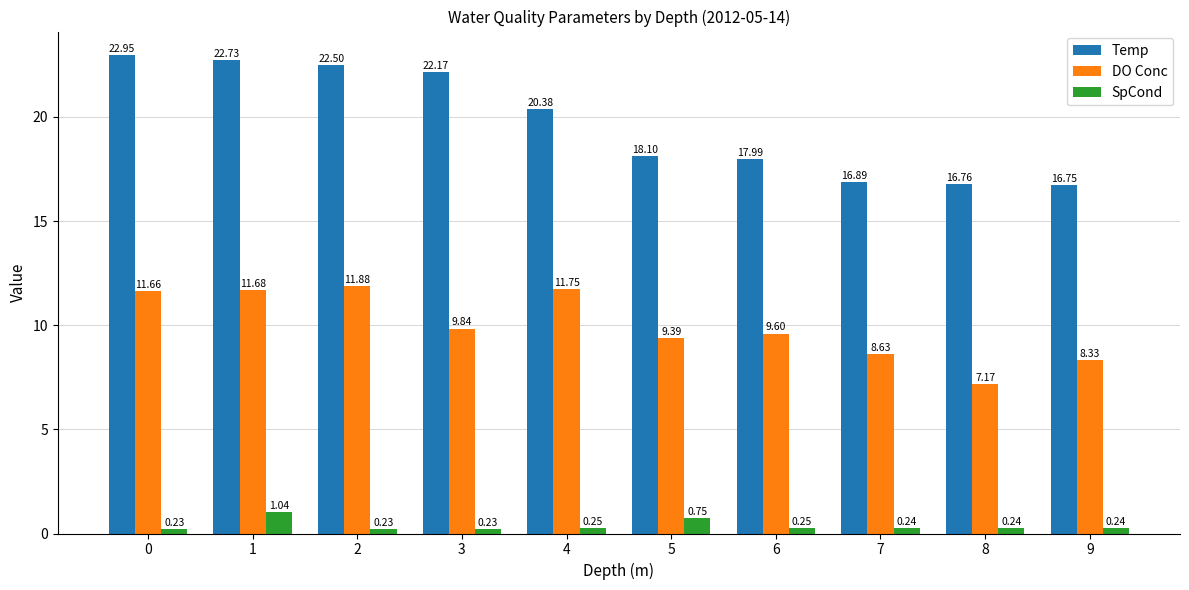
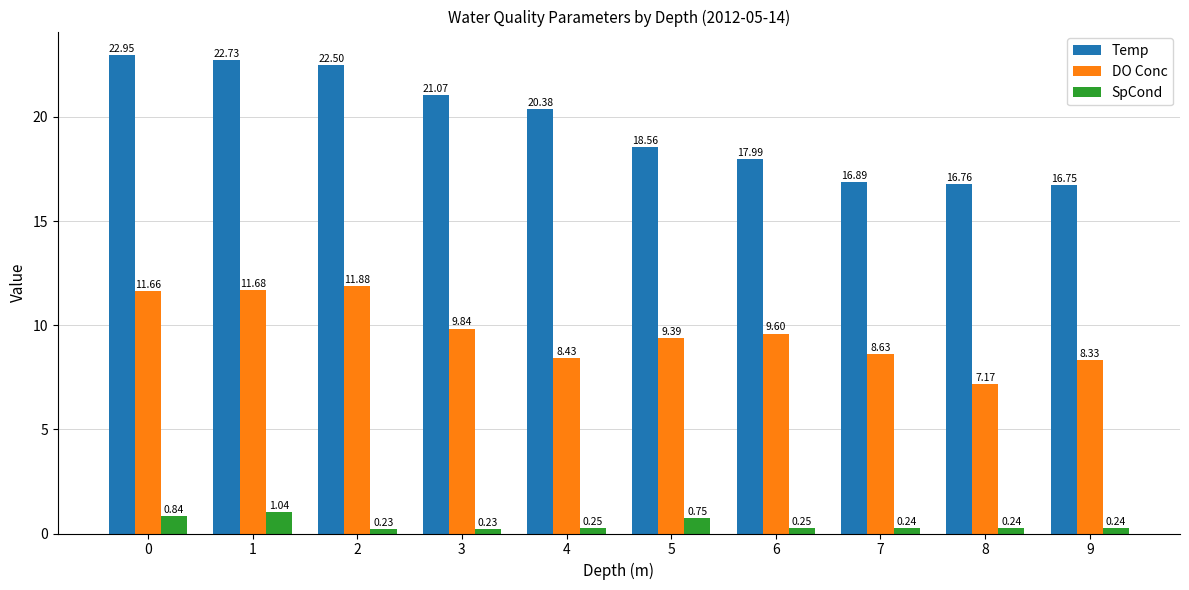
  {
    "Temp": {
      "0": 22.95,
      "1": 22.73,
      "2": 22.50,
-     "3": 22.17,
+     "3": 21.07,
      "4": 20.38,
-     "5": 18.10,
+     "5": 18.56,
      "6": 17.99,
      "7": 16.89,
      "8": 16.76,
      "9": 16.75
    },
    "DO Conc": {
      "0": 11.66,
      "1": 11.68,
      "2": 11.88,
      "3": 9.84,
-     "4": 11.75,
+     "4": 8.43,
      "5": 9.39,
      "6": 9.60,
      "7": 8.63,
      "8": 7.17,
      "9": 8.33
    },
    "SpCond": {
-     "0": 0.23,
+     "0": 0.84,
      "1": 1.04,
      "2": 0.23,
      "3": 0.23,
      "4": 0.25,
      "5": 0.75,
      "6": 0.25,
      "7": 0.24,
      "8": 0.24,
      "9": 0.24
    }
  }
